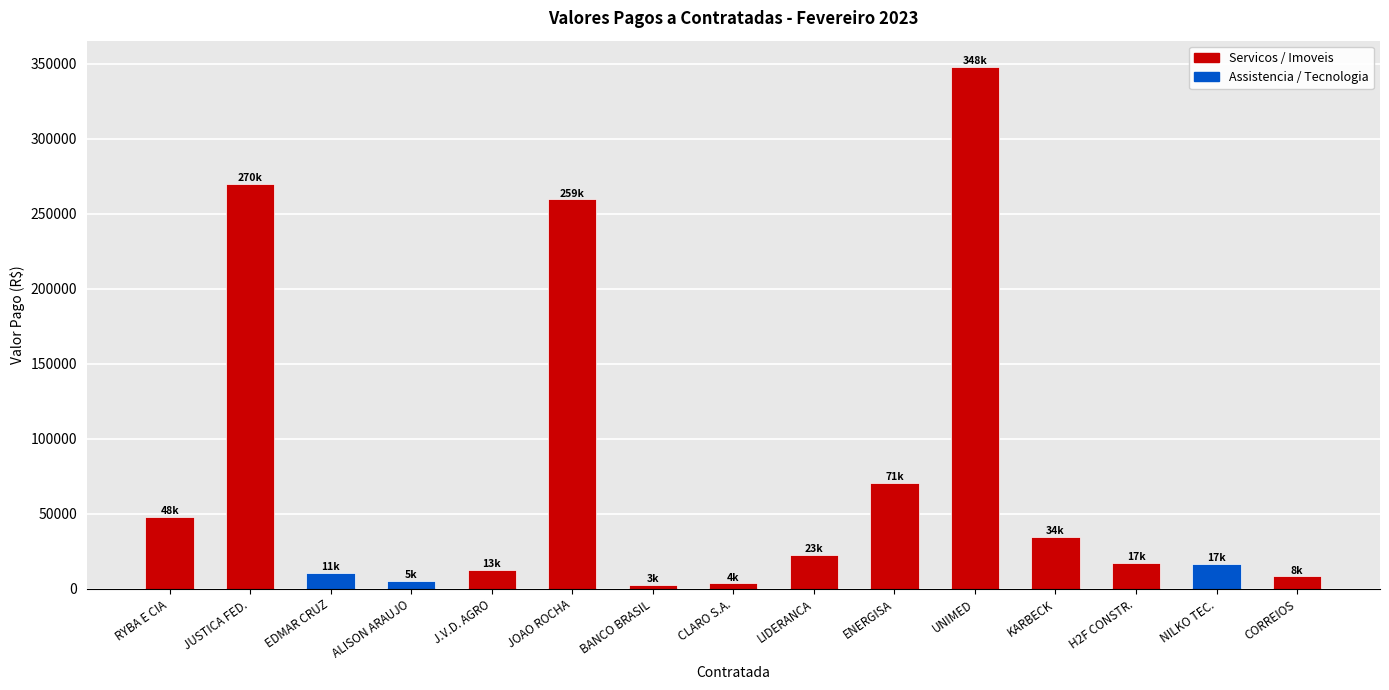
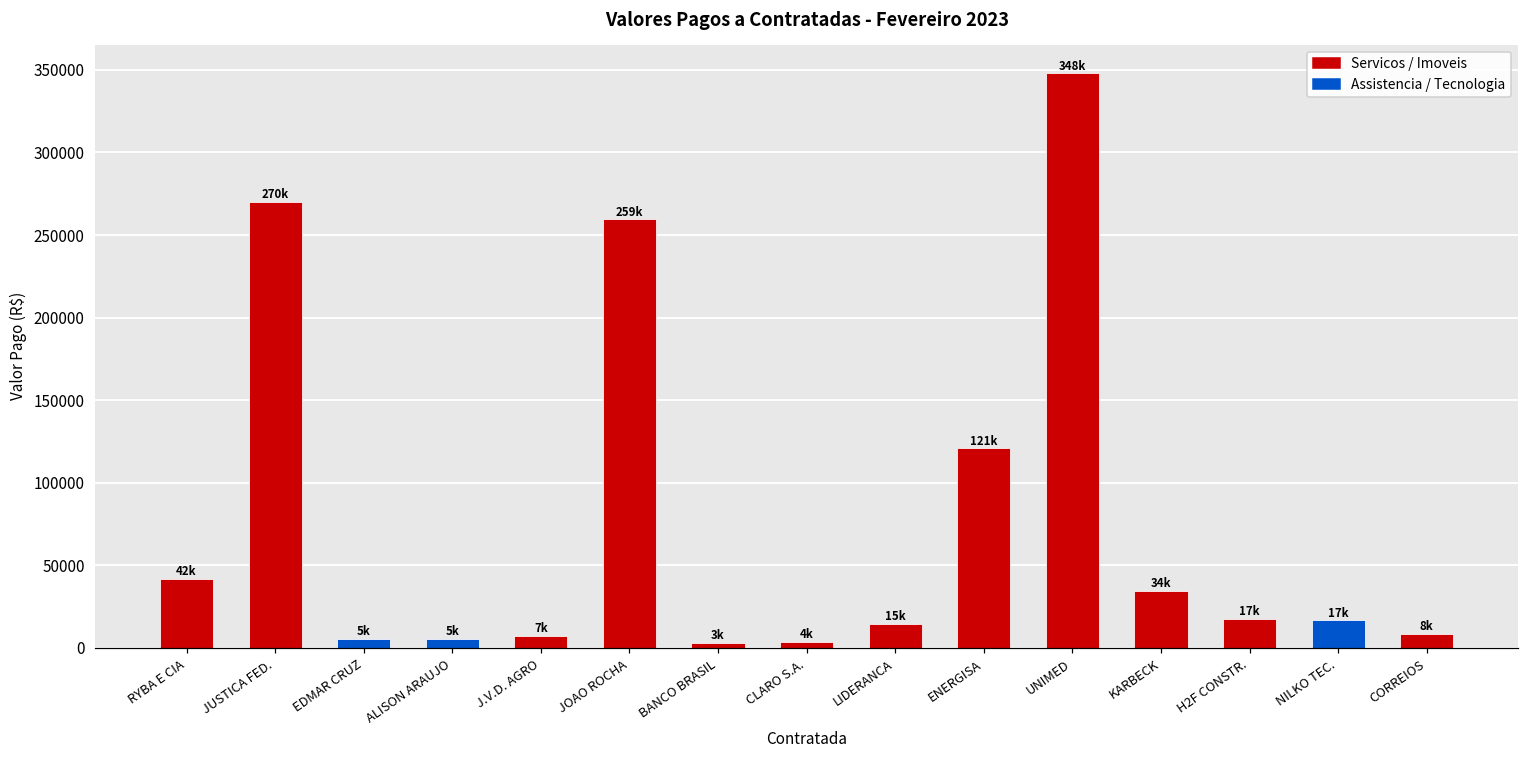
  {
-   "RYBA E CIA": "48k",
+   "RYBA E CIA": "42k",
    "JUSTICA FED.": "270k",
-   "EDMAR CRUZ": "11k",
+   "EDMAR CRUZ": "5k",
    "ALISON ARAUJO": "5k",
-   "J.V.D. AGRO": "13k",
+   "J.V.D. AGRO": "7k",
    "JOAO ROCHA": "259k",
    "BANCO BRASIL": "3k",
    "CLARO S.A.": "4k",
-   "LIDERANCA": "23k",
-   "ENERGISA": "71k",
+   "LIDERANCA": "15k",
+   "ENERGISA": "121k",
    "UNIMED": "348k",
    "KARBECK": "34k",
    "H2F CONSTR.": "17k",
    "NILKO TEC.": "17k",
    "CORREIOS": "8k"
  }
